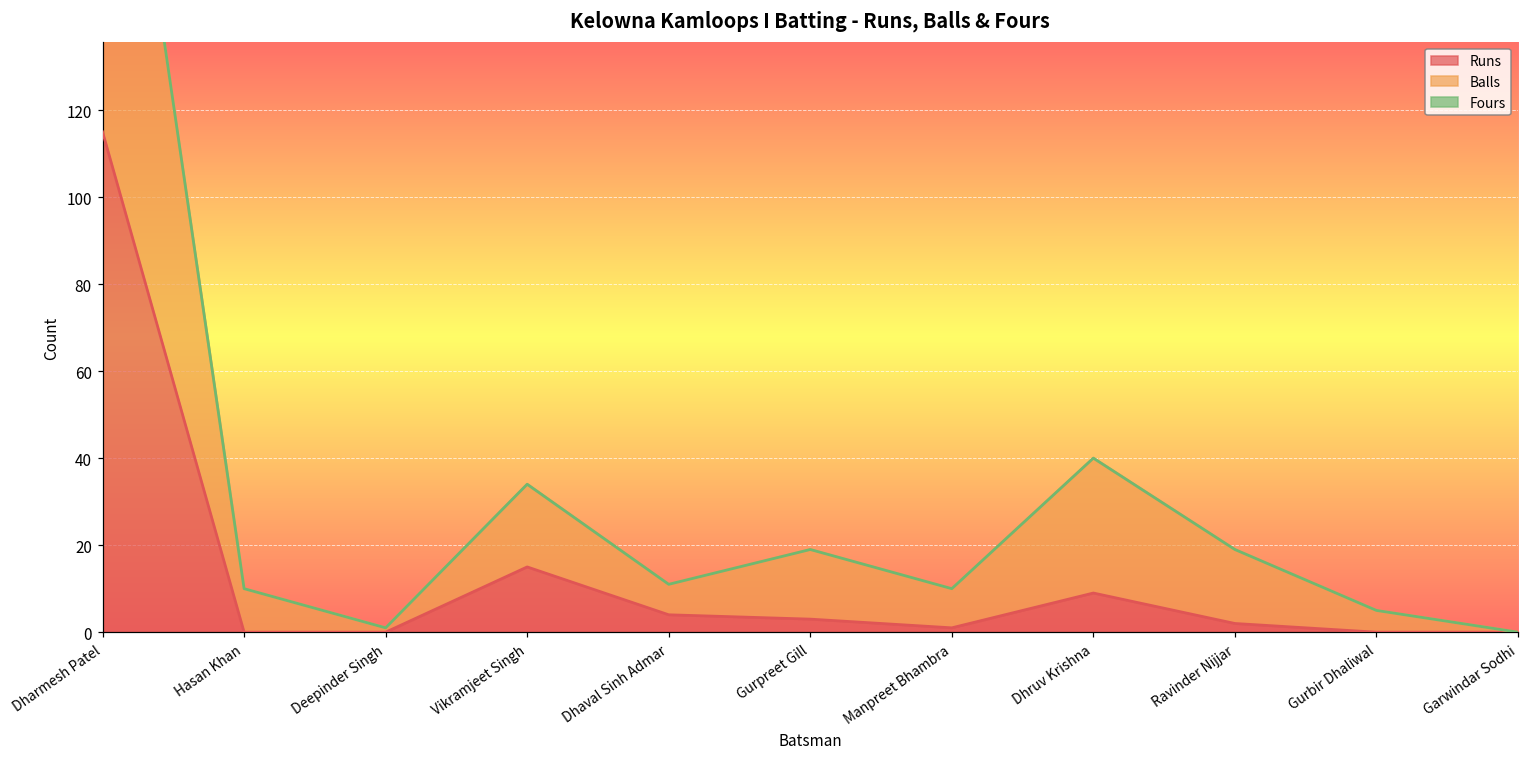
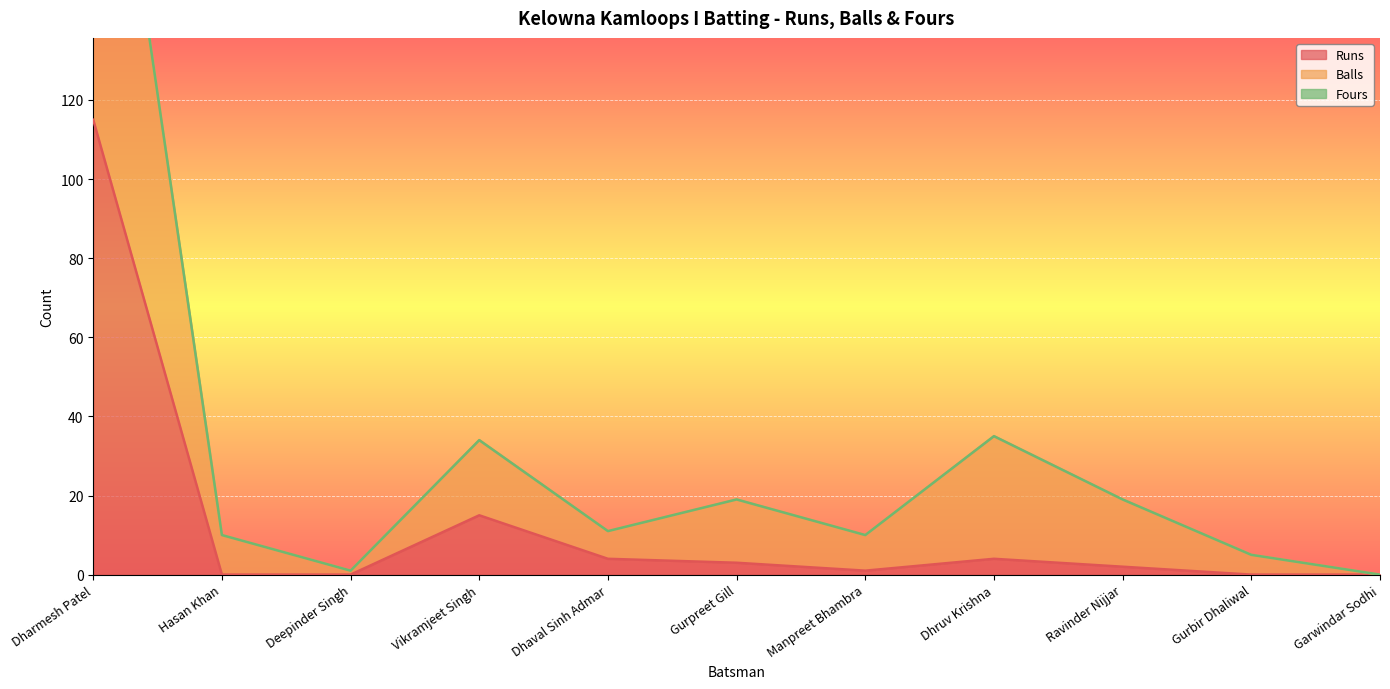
  {
    "Runs": {
      "Dharmesh Patel": 115,
      "Hasan Khan": 0,
      "Deepinder Singh": 0,
      "Vikramjeet Singh": 15,
      "Dhaval Sinh Admar": 4,
      "Gurpreet Gill": 3,
      "Manpreet Bhambra": 1,
-     "Dhruv Krishna": 9,
+     "Dhruv Krishna": 4,
      "Ravinder Nijjar": 2,
      "Gurbir Dhaliwal": 0
    }
  }
